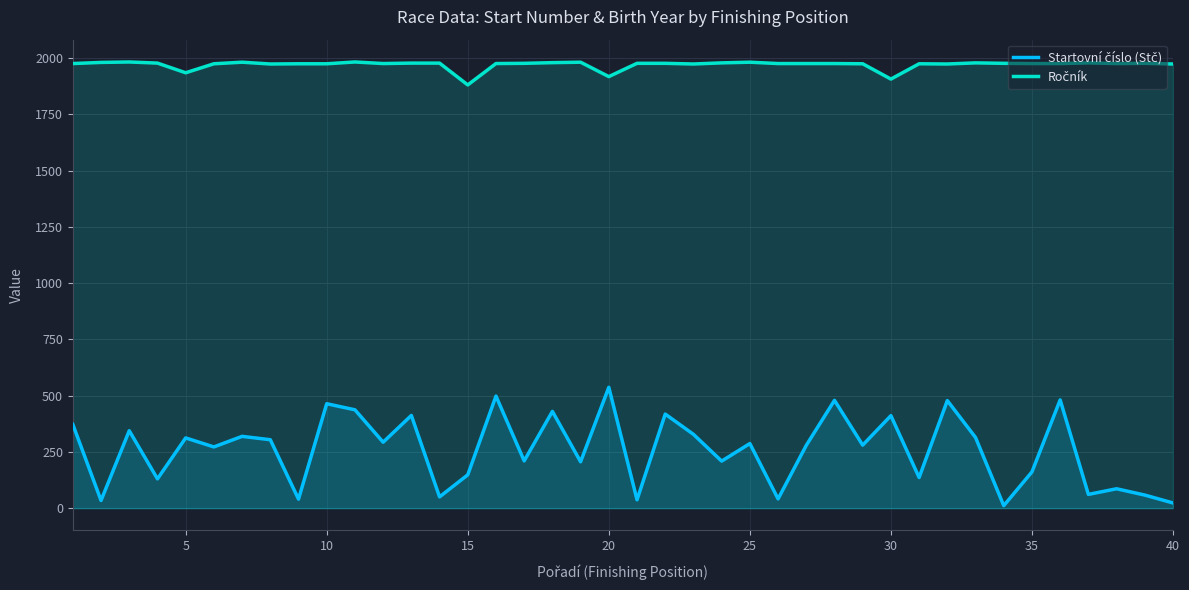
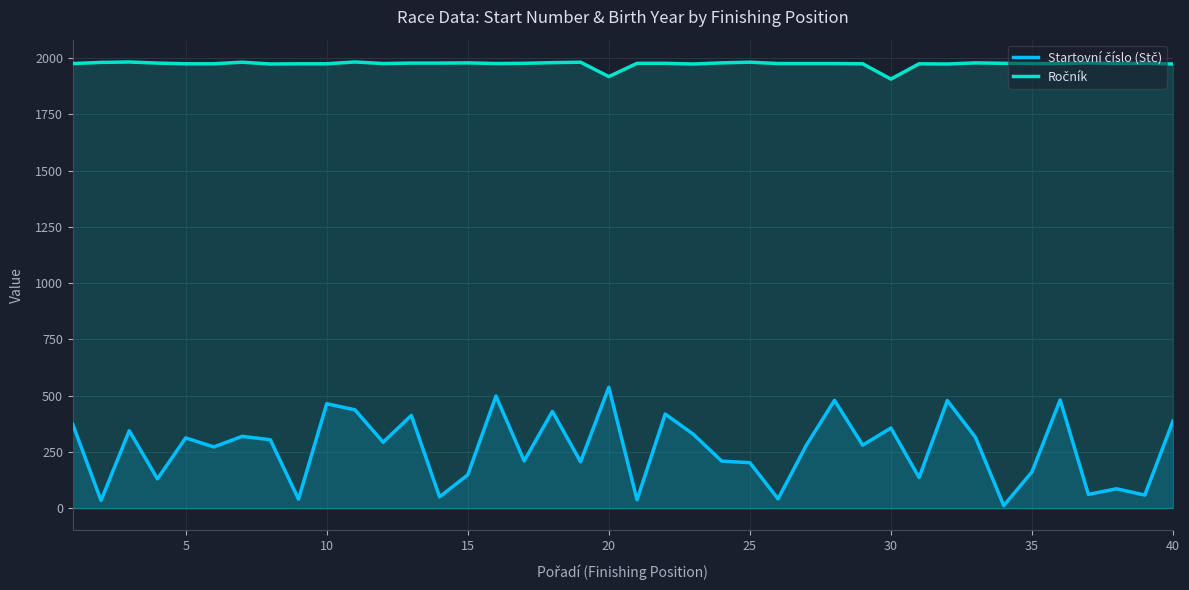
  {
    "Startovní číslo (Stč)": {
      "5": 310,
      "10": 460,
      "15": 150,
      "20": 540,
-     "25": 290,
-     "30": 410,
+     "25": 200,
+     "30": 360,
      "35": 160,
-     "40": 20
+     "40": 390
    },
    "Ročník": {
-     "5": 1940,
+     "5": 1980,
      "10": 1980,
-     "15": 1880,
+     "15": 1980,
      "20": 1920,
      "25": 1980,
      "30": 1910,
      "40": 1970
    }
  }
